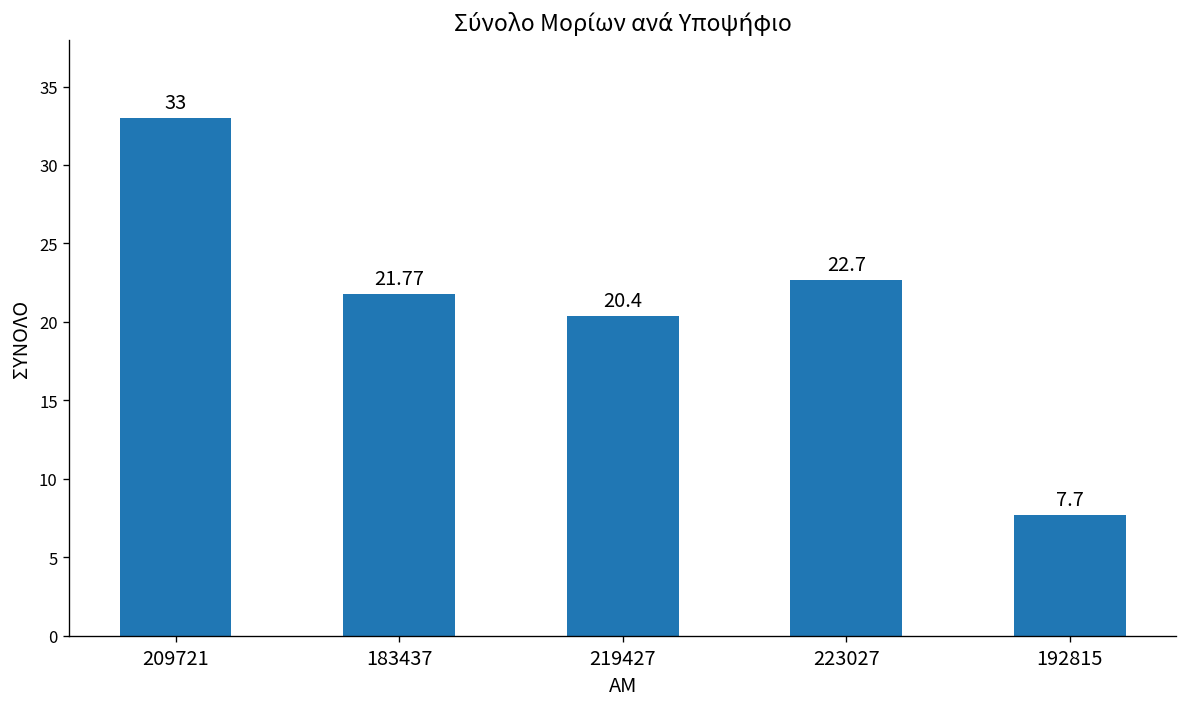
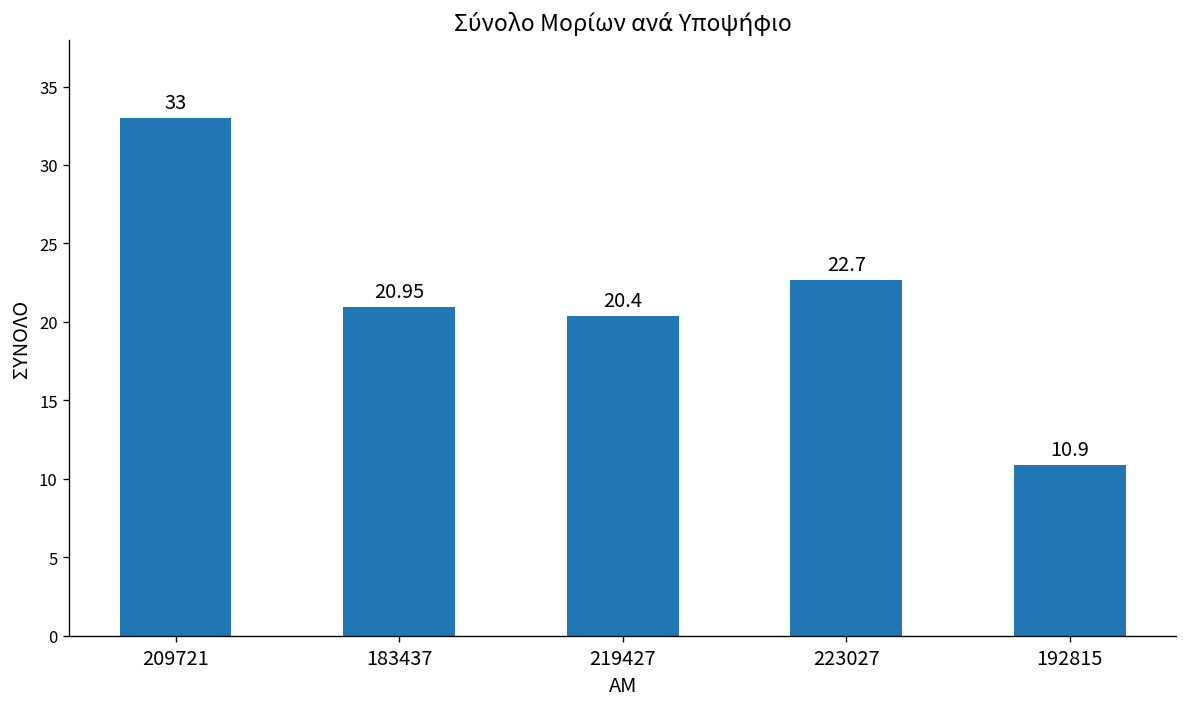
  {
    "209721": 33,
-   "183437": 21.77,
+   "183437": 20.95,
    "219427": 20.4,
    "223027": 22.7,
-   "192815": 7.7
+   "192815": 10.9
  }
